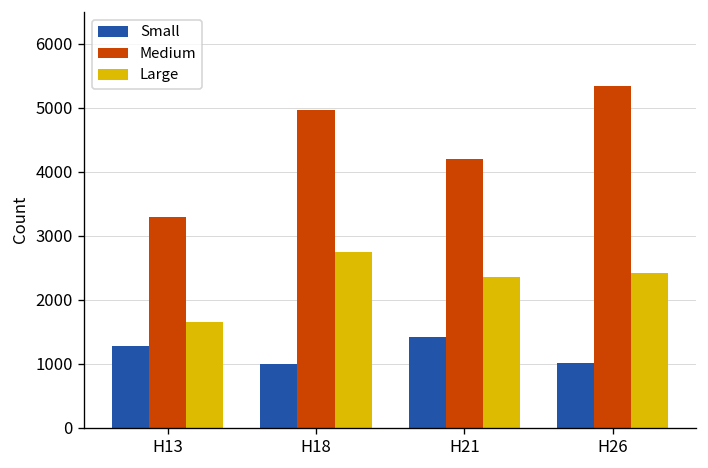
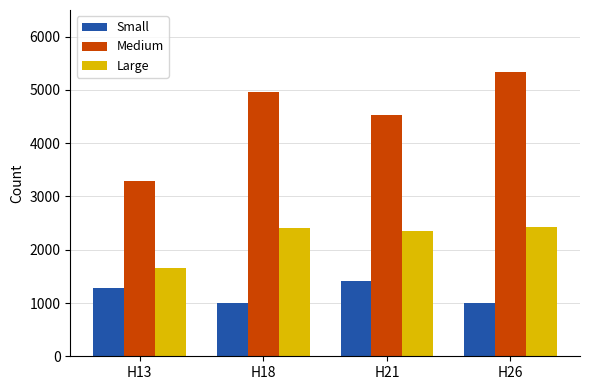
  {
    "Small": {
      "H13": 1300,
      "H18": 1000,
      "H21": 1400,
      "H26": 1000
    },
    "Medium": {
      "H13": 3300,
      "H18": 5000,
-     "H21": 4200,
+     "H21": 4500,
      "H26": 5300
    },
    "Large": {
      "H13": 1700,
-     "H18": 2700,
+     "H18": 2400,
      "H21": 2300,
      "H26": 2400
    }
  }
